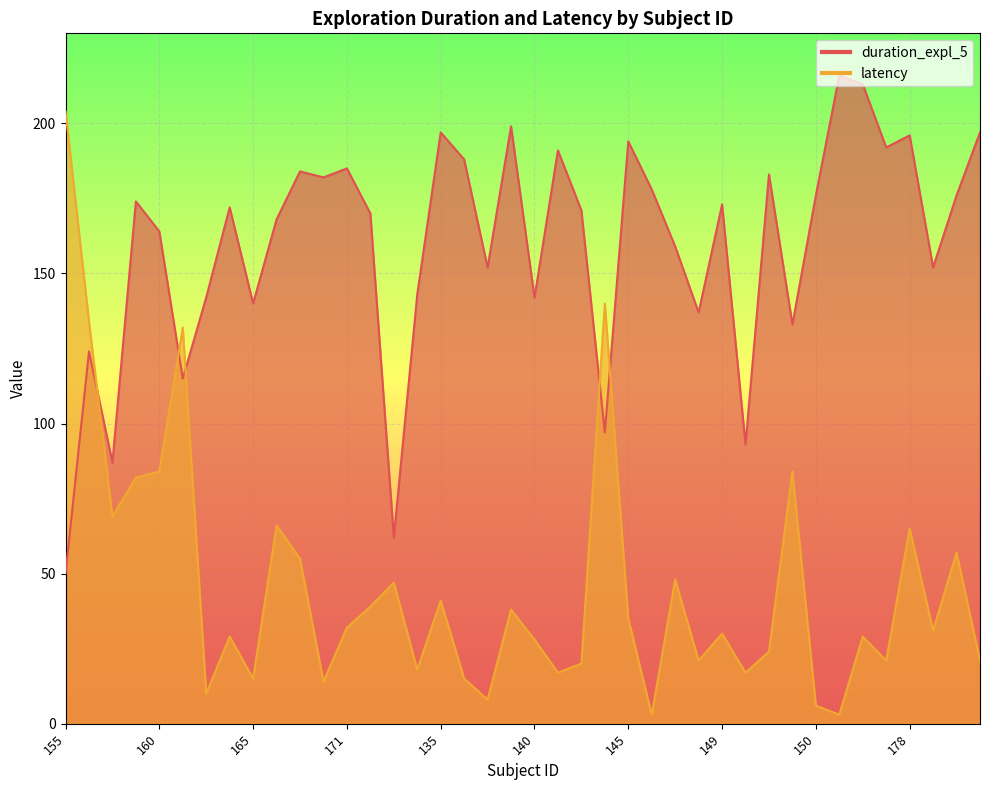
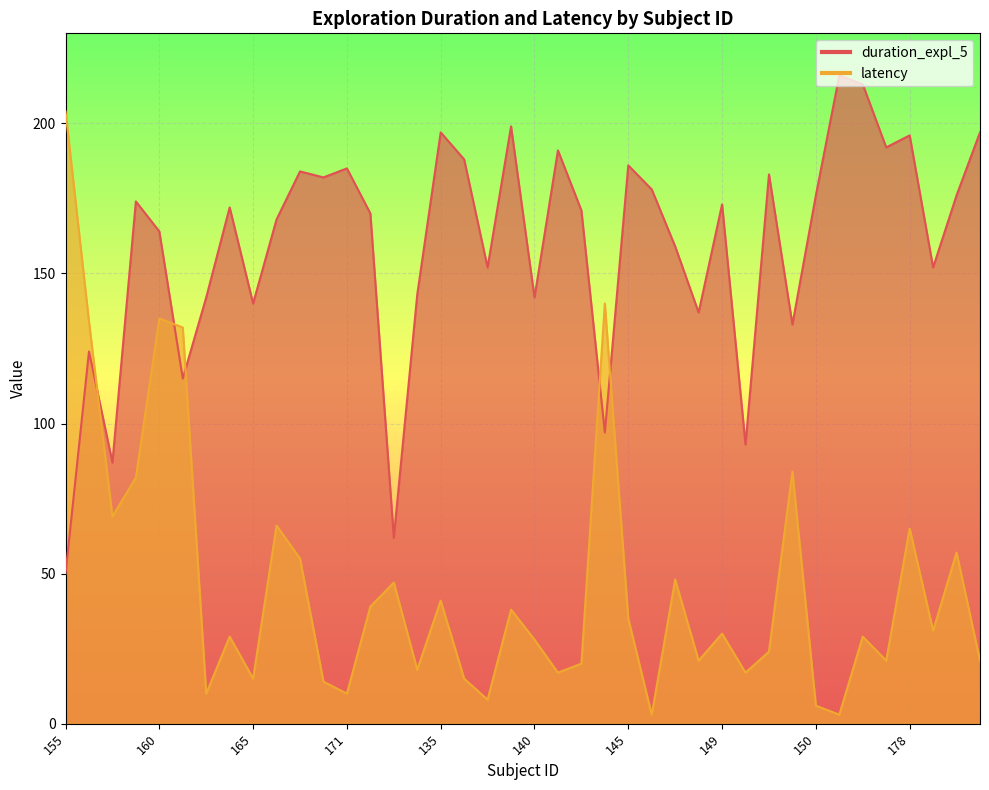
  {
    "duration_expl_5": {
      "155": 50,
      "160": 164,
      "165": 140,
      "171": 185,
      "135": 197,
      "140": 142,
-     "145": 194,
+     "145": 186,
      "149": 173,
      "150": 176,
      "178": 196
    },
    "latency": {
      "155": 204,
-     "160": 84,
+     "160": 135,
      "165": 15,
-     "171": 32,
+     "171": 10,
      "135": 41,
      "140": 28,
      "145": 35,
      "149": 30,
      "150": 6,
      "178": 65
    }
  }
